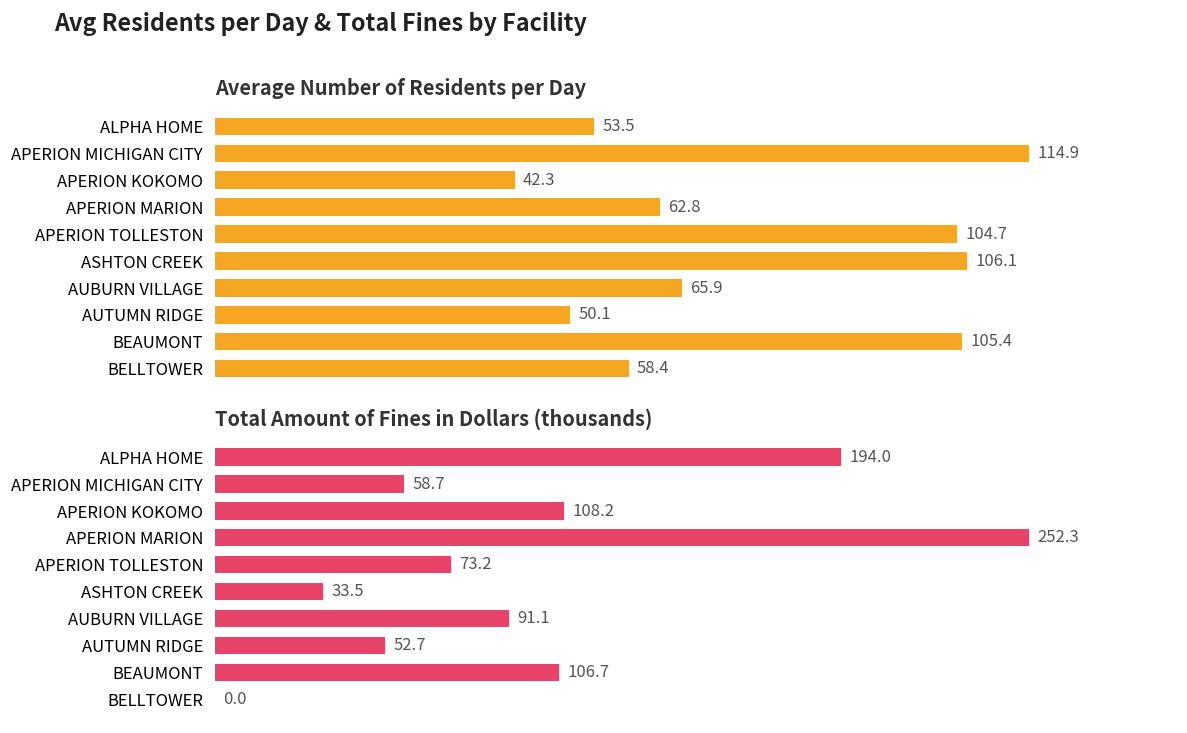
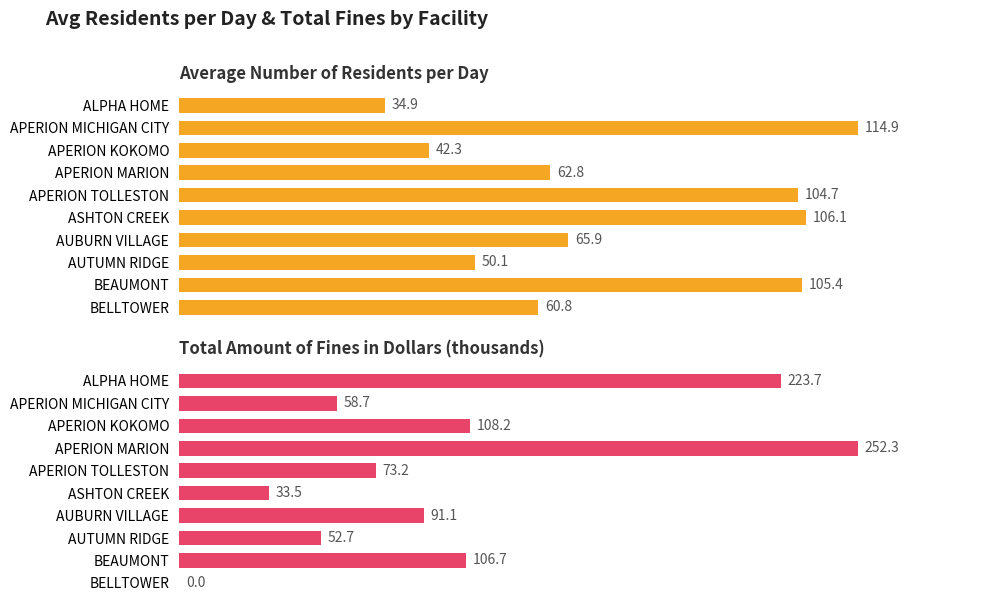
  {
    "Average Number of Residents per Day": {
-     "ALPHA HOME": 53.5,
+     "ALPHA HOME": 34.9,
      "APERION MICHIGAN CITY": 114.9,
      "APERION KOKOMO": 42.3,
      "APERION MARION": 62.8,
      "APERION TOLLESTON": 104.7,
      "ASHTON CREEK": 106.1,
      "AUBURN VILLAGE": 65.9,
      "AUTUMN RIDGE": 50.1,
      "BEAUMONT": 105.4,
-     "BELLTOWER": 58.4
+     "BELLTOWER": 60.8
    },
    "Total Amount of Fines in Dollars (thousands)": {
-     "ALPHA HOME": 194.0,
+     "ALPHA HOME": 223.7,
      "APERION MICHIGAN CITY": 58.7,
      "APERION KOKOMO": 108.2,
      "APERION MARION": 252.3,
      "APERION TOLLESTON": 73.2,
      "ASHTON CREEK": 33.5,
      "AUBURN VILLAGE": 91.1,
      "AUTUMN RIDGE": 52.7,
      "BEAUMONT": 106.7,
      "BELLTOWER": 0.0
    }
  }
